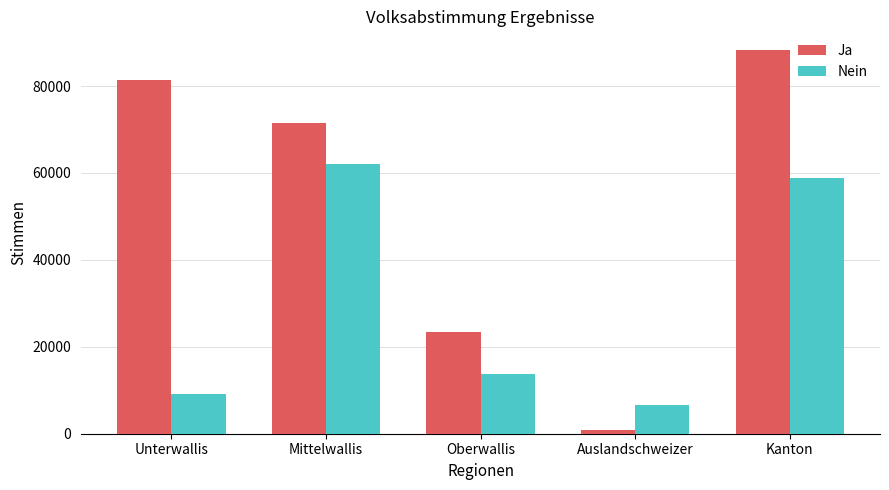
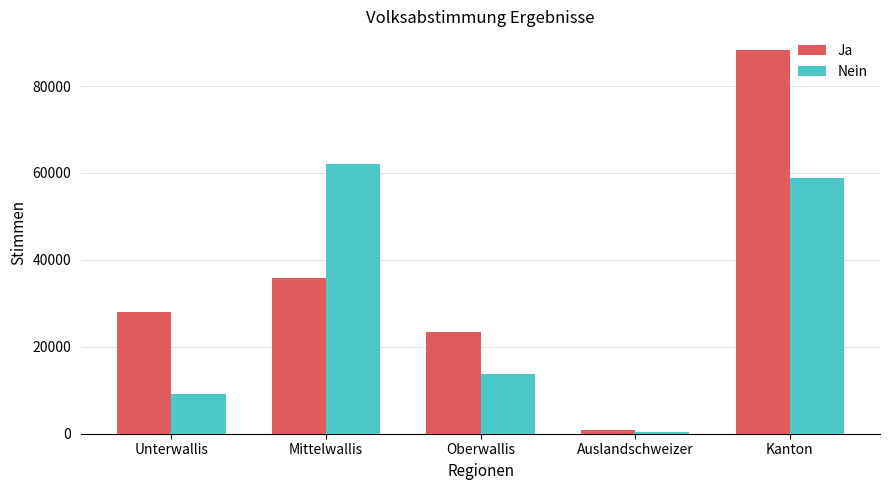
  {
    "Ja": {
-     "Unterwallis": 81000,
-     "Mittelwallis": 72000,
+     "Unterwallis": 28000,
+     "Mittelwallis": 36000,
      "Oberwallis": 24000,
      "Auslandschweizer": 1000,
      "Kanton": 88000
    },
    "Nein": {
      "Unterwallis": 9000,
      "Mittelwallis": 62000,
      "Oberwallis": 14000,
-     "Auslandschweizer": 7000,
+     "Auslandschweizer": 0,
      "Kanton": 59000
    }
  }
